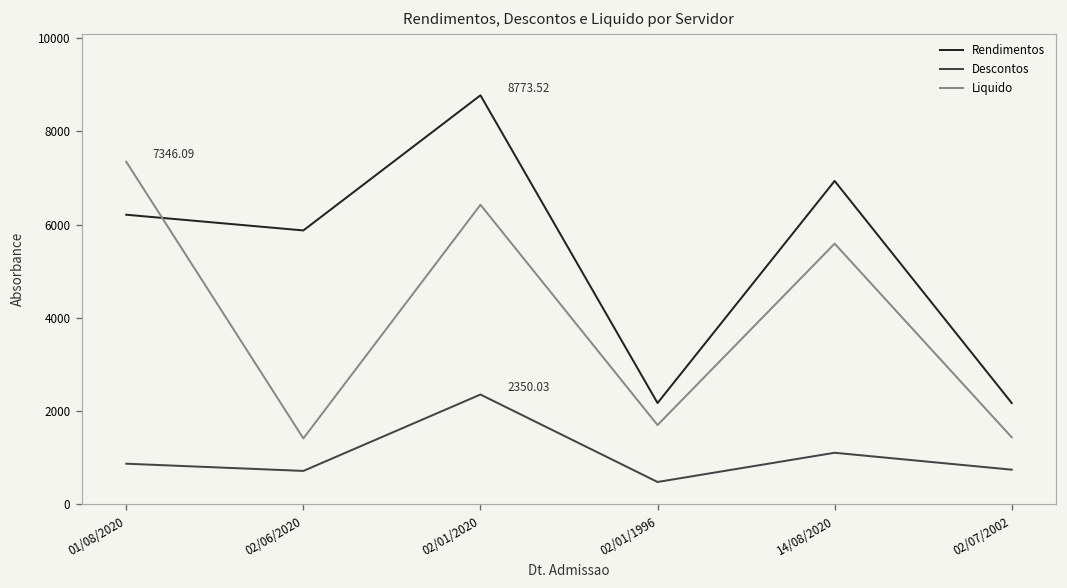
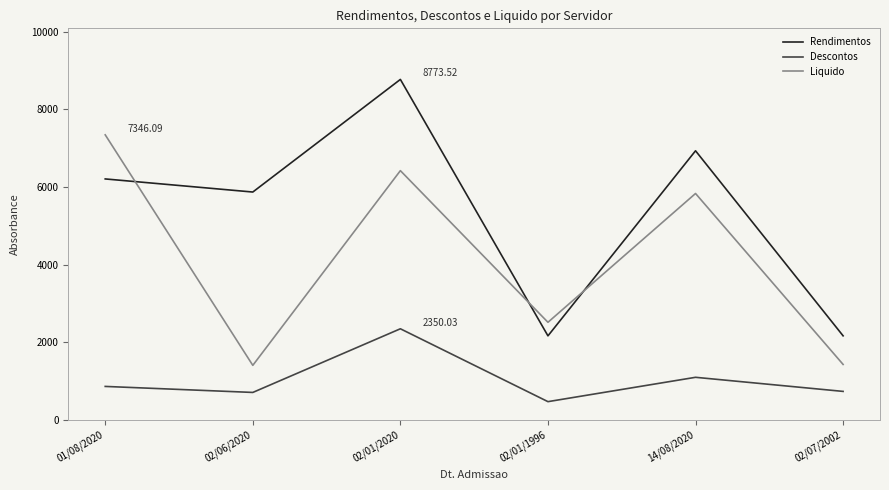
  {
    "Liquido": {
      "02/06/2020": 1400,
      "02/01/2020": 6400,
-     "02/01/1996": 1700,
-     "14/08/2020": 5600,
+     "02/01/1996": 2500,
+     "14/08/2020": 5800,
      "02/07/2002": 1400
    }
  }
